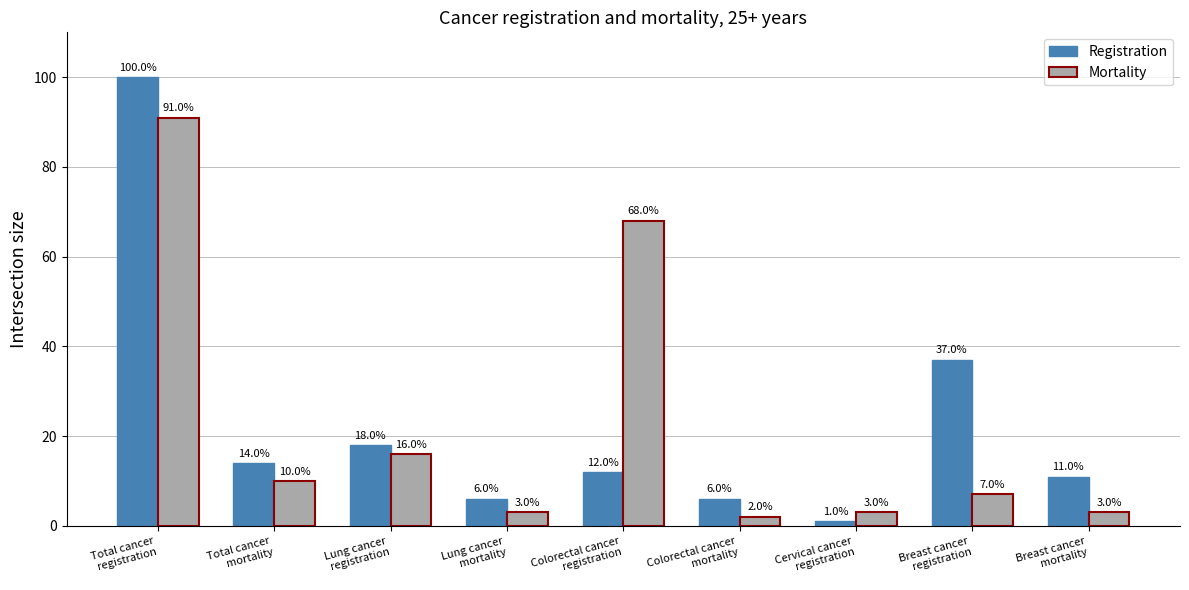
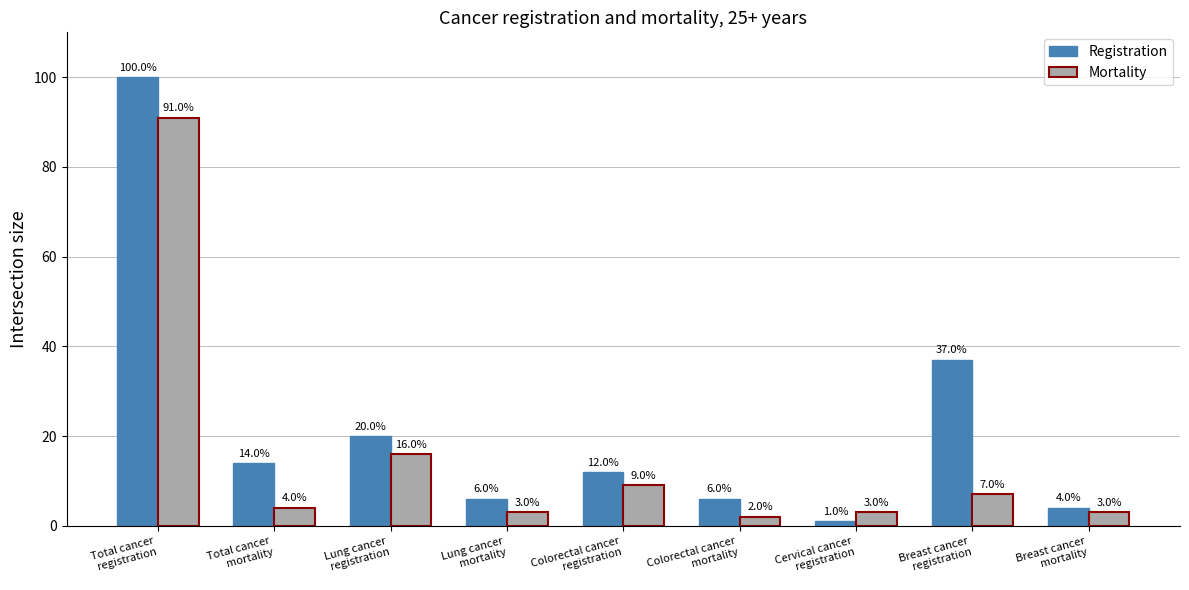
  {
    "Registration": {
      "Total cancer registration": "100.0%",
      "Total cancer mortality": "14.0%",
-     "Lung cancer registration": "18.0%",
+     "Lung cancer registration": "20.0%",
      "Lung cancer mortality": "6.0%",
      "Colorectal cancer registration": "12.0%",
      "Colorectal cancer mortality": "6.0%",
      "Cervical cancer registration": "1.0%",
      "Breast cancer registration": "37.0%",
-     "Breast cancer mortality": "11.0%"
+     "Breast cancer mortality": "4.0%"
    },
    "Mortality": {
      "Total cancer registration": "91.0%",
-     "Total cancer mortality": "10.0%",
+     "Total cancer mortality": "4.0%",
      "Lung cancer registration": "16.0%",
      "Lung cancer mortality": "3.0%",
-     "Colorectal cancer registration": "68.0%",
+     "Colorectal cancer registration": "9.0%",
      "Colorectal cancer mortality": "2.0%",
      "Cervical cancer registration": "3.0%",
      "Breast cancer registration": "7.0%",
      "Breast cancer mortality": "3.0%"
    }
  }
